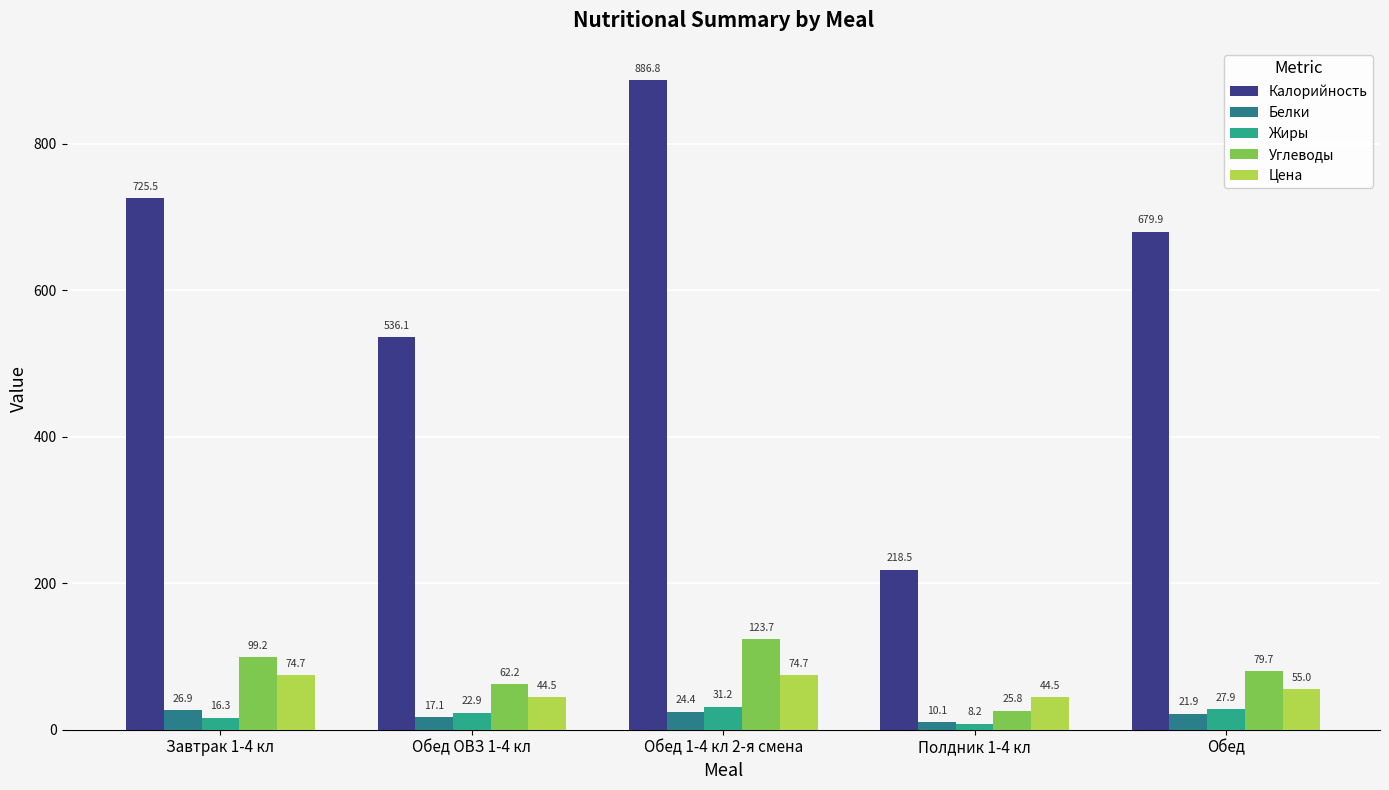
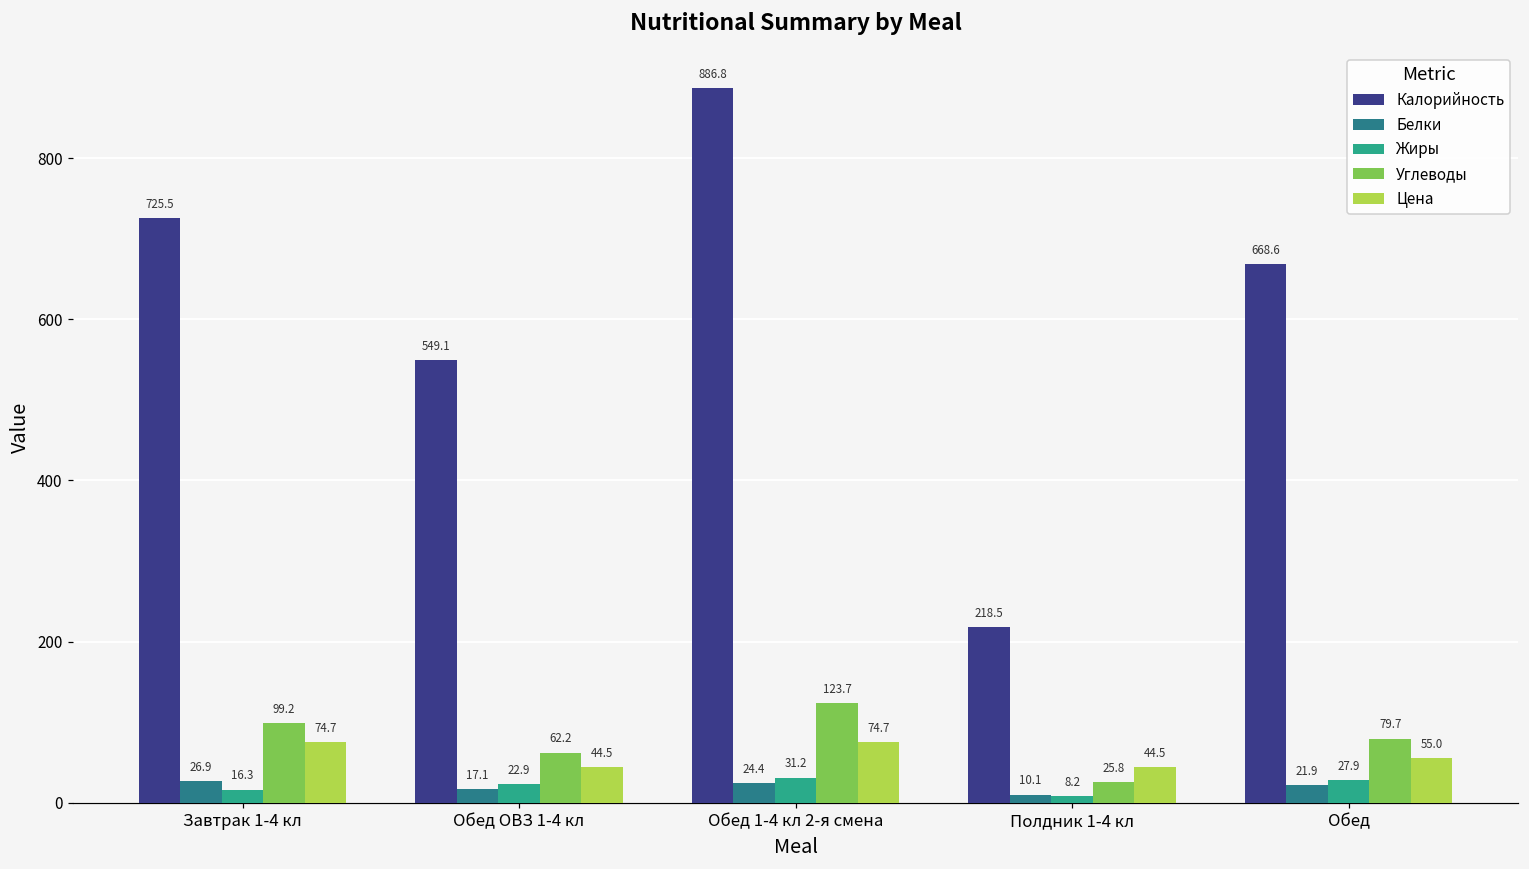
  {
    "Калорийность": {
      "Завтрак 1-4 кл": 725.5,
-     "Обед ОВЗ 1-4 кл": 536.1,
+     "Обед ОВЗ 1-4 кл": 549.1,
      "Обед 1-4 кл 2-я смена": 886.8,
      "Полдник 1-4 кл": 218.5,
-     "Обед": 679.9
+     "Обед": 668.6
    }
  }
